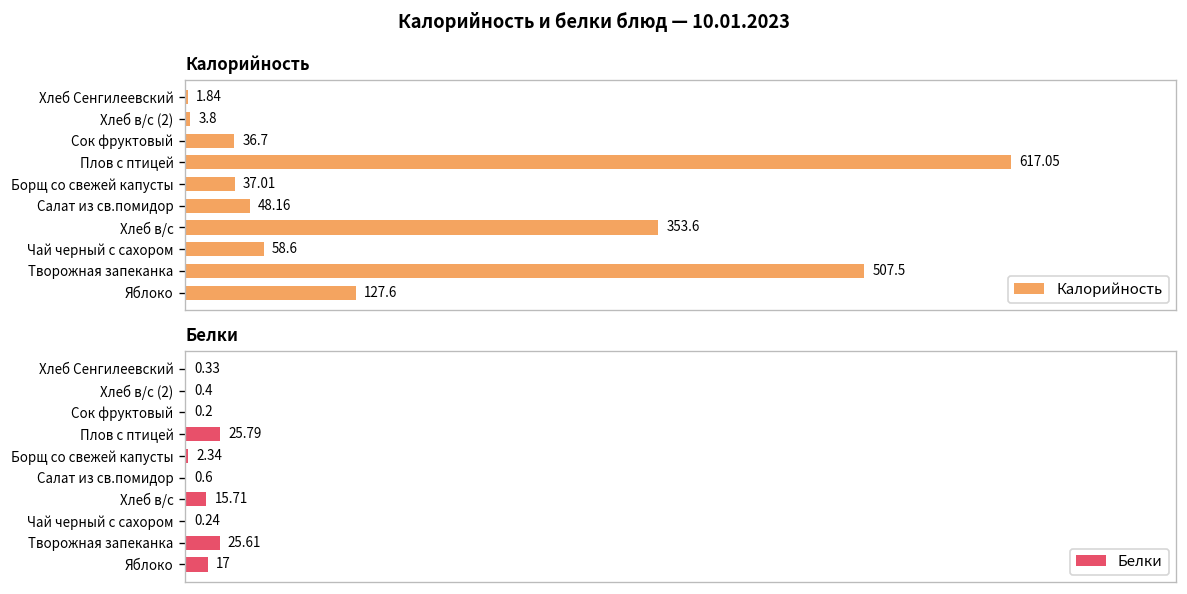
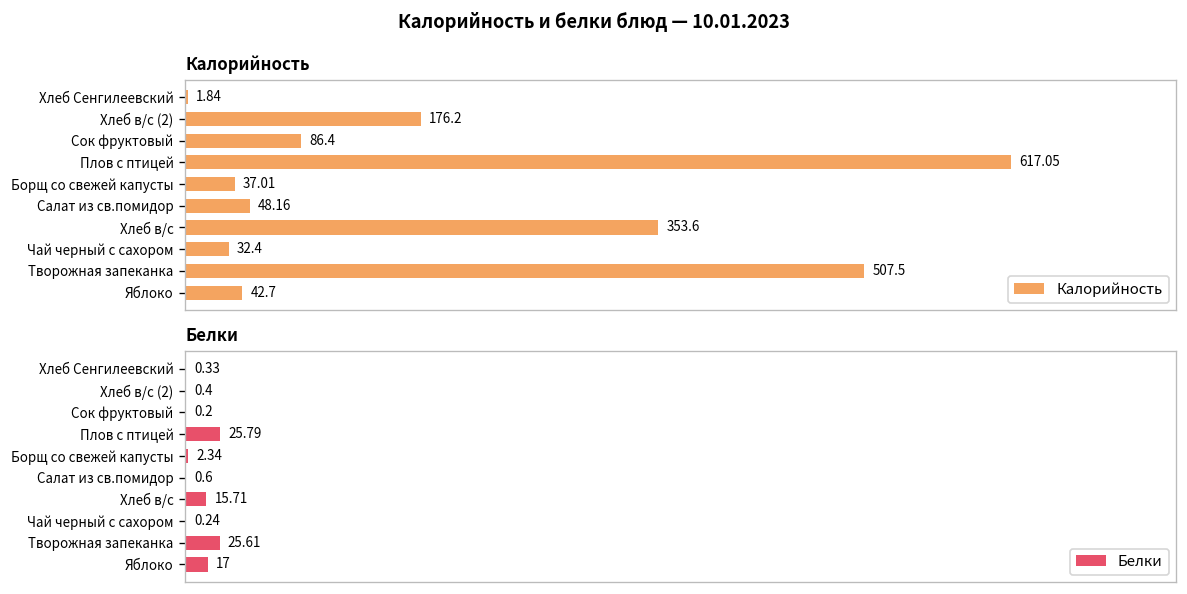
  {
    "Калорийность": {
-     "Хлеб в/с (2)": 3.8,
-     "Сок фруктовый": 36.7,
-     "Чай черный с сахором": 58.6,
-     "Яблоко": 127.6
+     "Хлеб в/с (2)": 176.2,
+     "Сок фруктовый": 86.4,
+     "Чай черный с сахором": 32.4,
+     "Яблоко": 42.7
    }
  }
